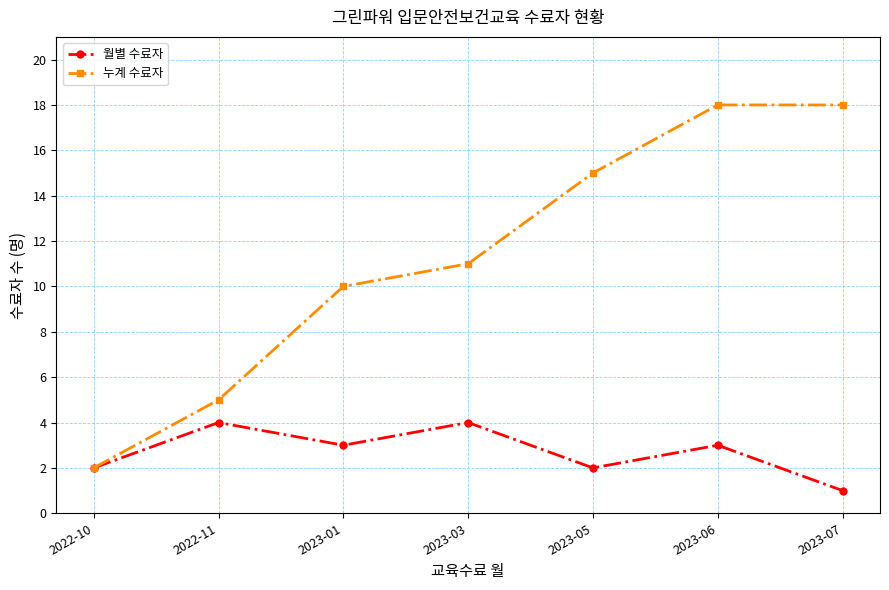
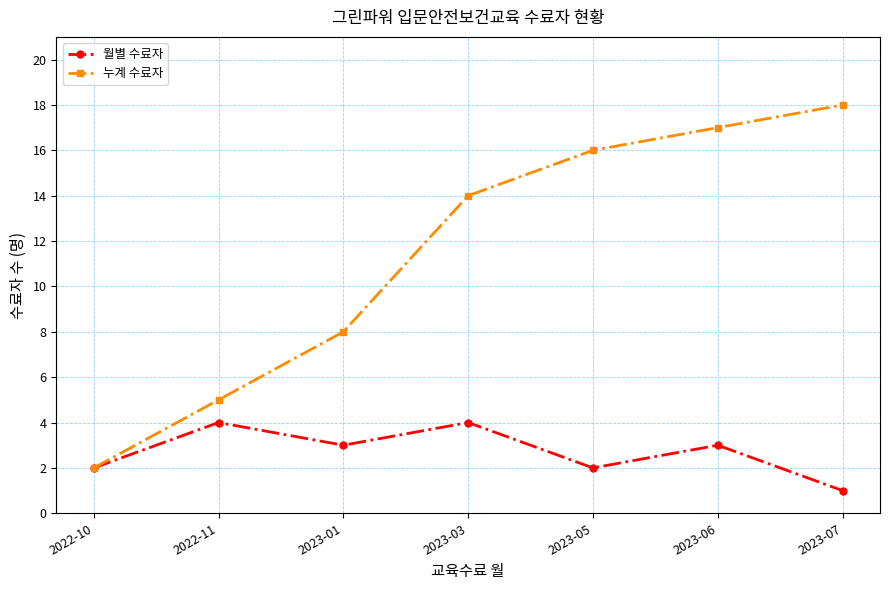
  {
    "월별 수료자": {
      "2022-11": 4,
      "2023-01": 3,
      "2023-03": 4,
      "2023-05": 2,
      "2023-06": 3,
      "2023-07": 1
    },
    "누계 수료자": {
      "2022-11": 5,
-     "2023-01": 10,
-     "2023-03": 11,
-     "2023-05": 15,
-     "2023-06": 18,
+     "2023-01": 8,
+     "2023-03": 14,
+     "2023-05": 16,
+     "2023-06": 17,
      "2023-07": 18
    }
  }
